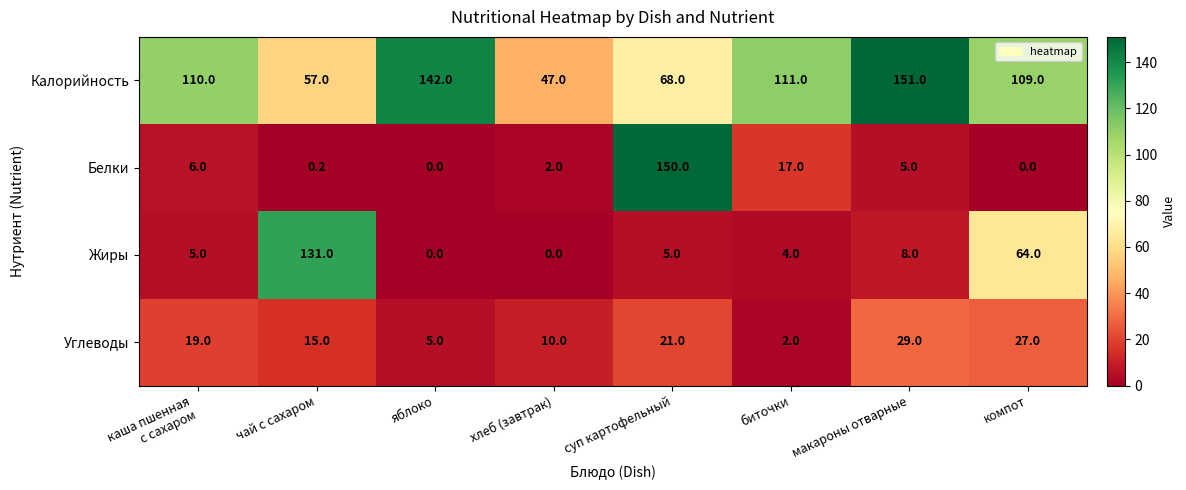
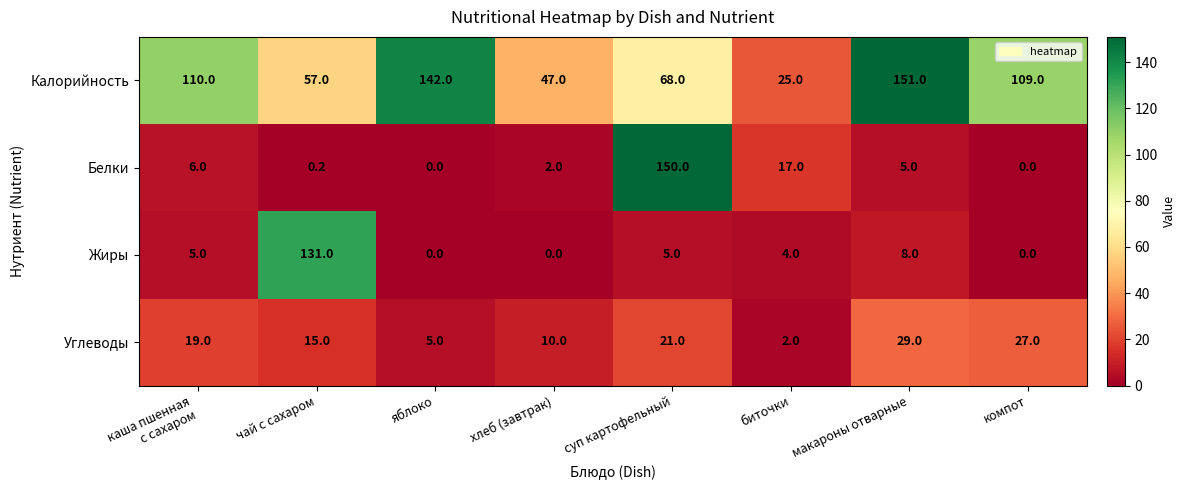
  {
    "Калорийность": {
      "каша пшенная с сахаром": 110.0,
      "чай с сахаром": 57.0,
      "яблоко": 142.0,
      "хлеб (завтрак)": 47.0,
      "суп картофельный": 68.0,
-     "биточки": 111.0,
+     "биточки": 25.0,
      "макароны отварные": 151.0,
      "компот": 109.0
    },
    "Белки": {
      "каша пшенная с сахаром": 6.0,
      "чай с сахаром": 0.2,
      "яблоко": 0.0,
      "хлеб (завтрак)": 2.0,
      "суп картофельный": 150.0,
      "биточки": 17.0,
      "макароны отварные": 5.0,
      "компот": 0.0
    },
    "Жиры": {
      "каша пшенная с сахаром": 5.0,
      "чай с сахаром": 131.0,
      "яблоко": 0.0,
      "хлеб (завтрак)": 0.0,
      "суп картофельный": 5.0,
      "биточки": 4.0,
      "макароны отварные": 8.0,
-     "компот": 64.0
+     "компот": 0.0
    },
    "Углеводы": {
      "каша пшенная с сахаром": 19.0,
      "чай с сахаром": 15.0,
      "яблоко": 5.0,
      "хлеб (завтрак)": 10.0,
      "суп картофельный": 21.0,
      "биточки": 2.0,
      "макароны отварные": 29.0,
      "компот": 27.0
    }
  }
